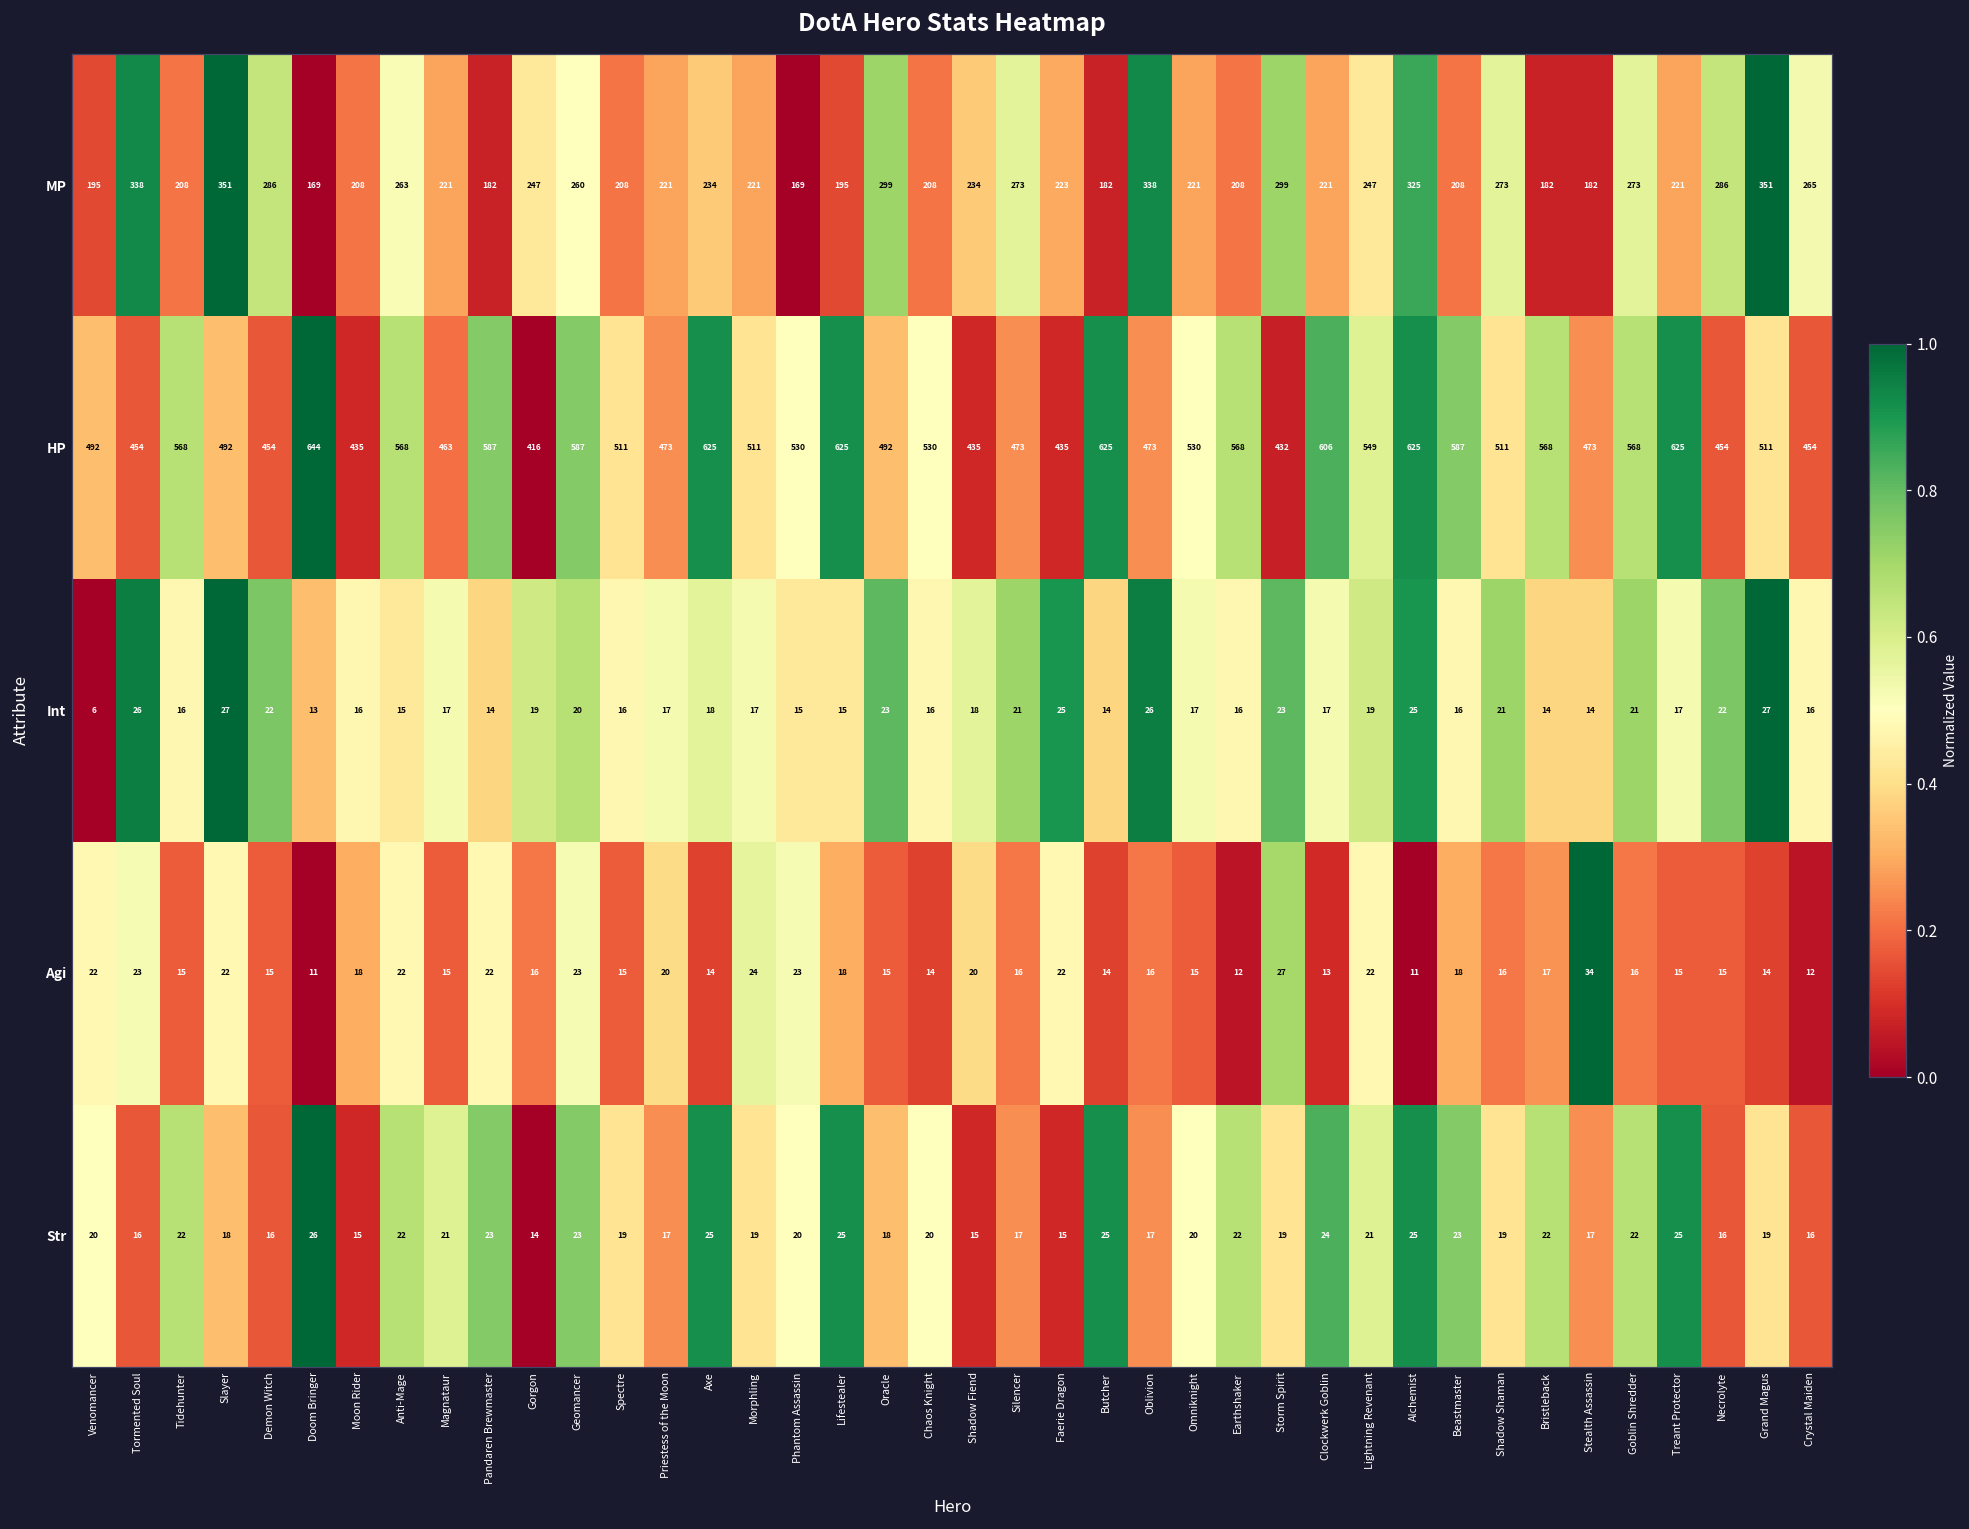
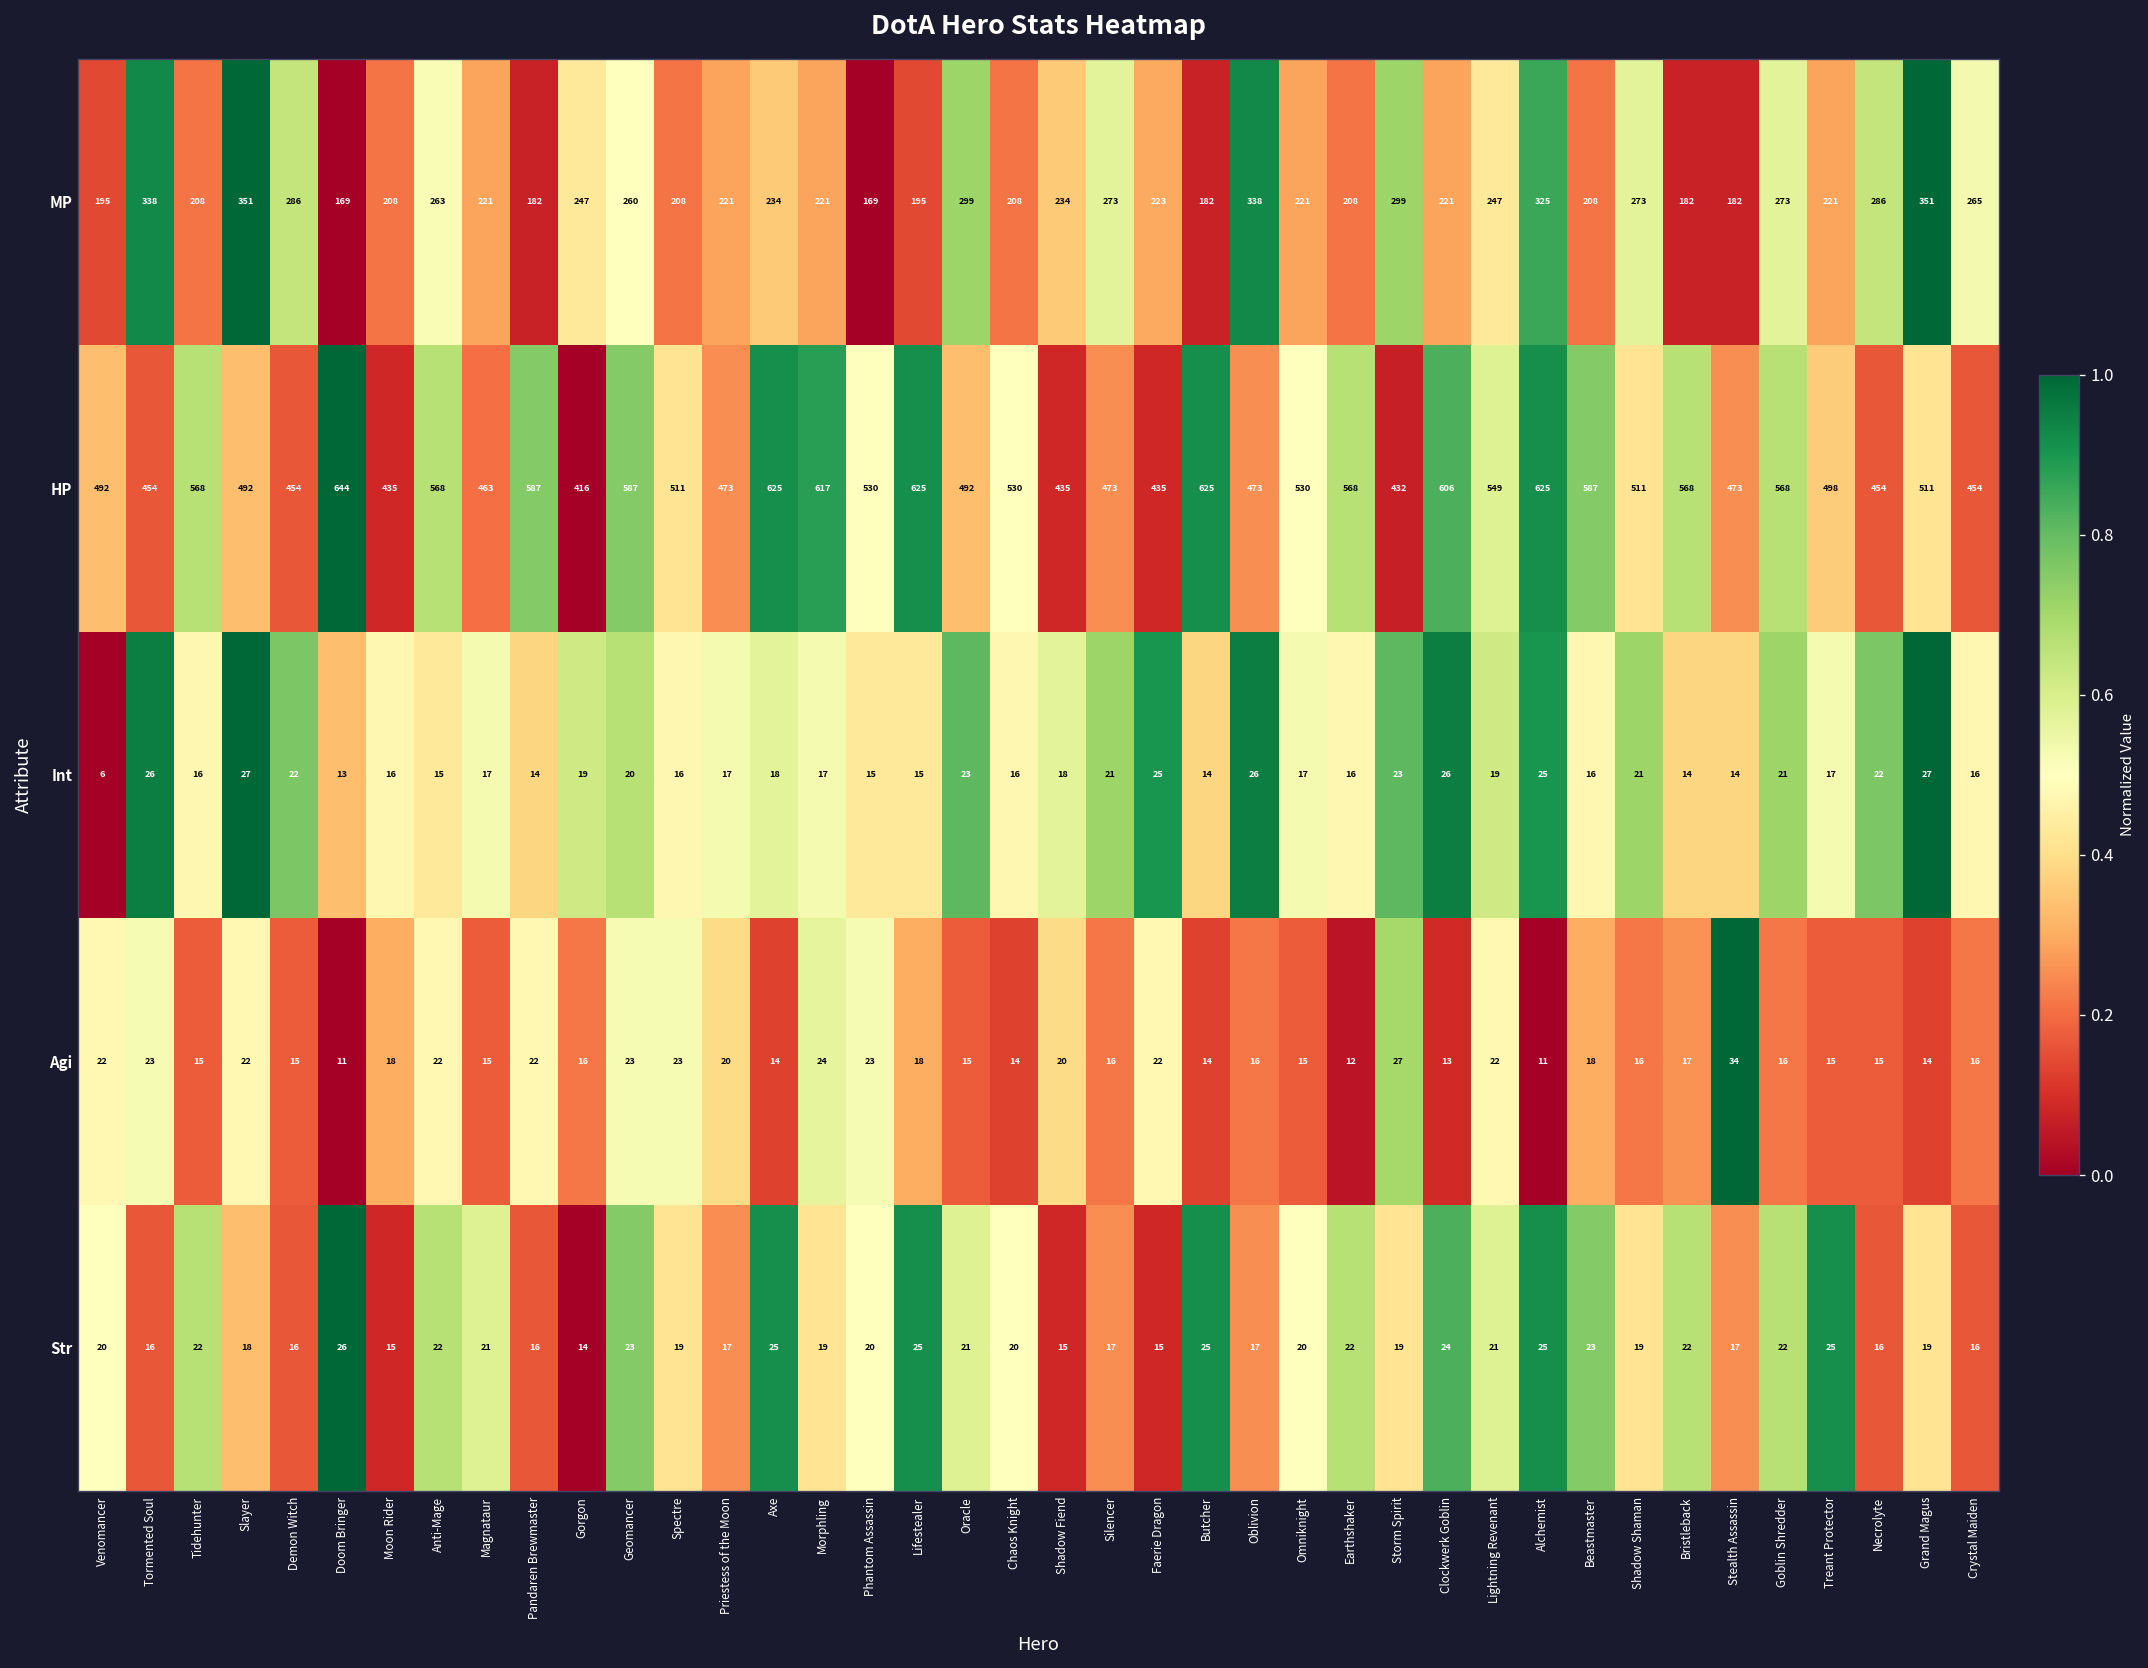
  {
    "MP": {
      "Venomancer": 195,
      "Tormented Soul": 338,
      "Tidehunter": 208,
      "Slayer": 351,
      "Demon Witch": 286,
      "Doom Bringer": 169,
      "Moon Rider": 208,
      "Anti-Mage": 263,
      "Magnataur": 221,
      "Pandaren Brewmaster": 182,
      "Gorgon": 247,
      "Geomancer": 260,
      "Spectre": 208,
      "Priestess of the Moon": 221,
      "Axe": 234,
      "Morphling": 221,
      "Phantom Assassin": 169,
      "Lifestealer": 195,
      "Oracle": 299,
      "Chaos Knight": 208,
      "Shadow Fiend": 234,
      "Silencer": 273,
      "Faerie Dragon": 223,
      "Butcher": 182,
      "Oblivion": 338,
      "Omniknight": 221,
      "Earthshaker": 208,
      "Storm Spirit": 299,
      "Clockwerk Goblin": 221,
      "Lightning Revenant": 247,
      "Alchemist": 325,
      "Beastmaster": 208,
      "Shadow Shaman": 273,
      "Bristleback": 182,
      "Stealth Assassin": 182,
      "Goblin Shredder": 273,
      "Treant Protector": 221,
      "Necrolyte": 286,
      "Grand Magus": 351,
      "Crystal Maiden": 265
    },
    "HP": {
      "Venomancer": 492,
      "Tormented Soul": 454,
      "Tidehunter": 568,
      "Slayer": 492,
      "Demon Witch": 454,
      "Doom Bringer": 644,
      "Moon Rider": 435,
      "Anti-Mage": 568,
      "Magnataur": 463,
      "Pandaren Brewmaster": 587,
      "Gorgon": 416,
      "Geomancer": 587,
      "Spectre": 511,
      "Priestess of the Moon": 473,
      "Axe": 625,
-     "Morphling": 511,
+     "Morphling": 617,
      "Phantom Assassin": 530,
      "Lifestealer": 625,
      "Oracle": 492,
      "Chaos Knight": 530,
      "Shadow Fiend": 435,
      "Silencer": 473,
      "Faerie Dragon": 435,
      "Butcher": 625,
      "Oblivion": 473,
      "Omniknight": 530,
      "Earthshaker": 568,
      "Storm Spirit": 432,
      "Clockwerk Goblin": 606,
      "Lightning Revenant": 549,
      "Alchemist": 625,
      "Beastmaster": 587,
      "Shadow Shaman": 511,
      "Bristleback": 568,
      "Stealth Assassin": 473,
      "Goblin Shredder": 568,
-     "Treant Protector": 625,
+     "Treant Protector": 498,
      "Necrolyte": 454,
      "Grand Magus": 511,
      "Crystal Maiden": 454
    },
    "Int": {
      "Venomancer": 6,
      "Tormented Soul": 26,
      "Tidehunter": 16,
      "Slayer": 27,
      "Demon Witch": 22,
      "Doom Bringer": 13,
      "Moon Rider": 16,
      "Anti-Mage": 15,
      "Magnataur": 17,
      "Pandaren Brewmaster": 14,
      "Gorgon": 19,
      "Geomancer": 20,
      "Spectre": 16,
      "Priestess of the Moon": 17,
      "Axe": 18,
      "Morphling": 17,
      "Phantom Assassin": 15,
      "Lifestealer": 15,
      "Oracle": 23,
      "Chaos Knight": 16,
      "Shadow Fiend": 18,
      "Silencer": 21,
      "Faerie Dragon": 25,
      "Butcher": 14,
      "Oblivion": 26,
      "Omniknight": 17,
      "Earthshaker": 16,
      "Storm Spirit": 23,
-     "Clockwerk Goblin": 17,
+     "Clockwerk Goblin": 26,
      "Lightning Revenant": 19,
      "Alchemist": 25,
      "Beastmaster": 16,
      "Shadow Shaman": 21,
      "Bristleback": 14,
      "Stealth Assassin": 14,
      "Goblin Shredder": 21,
      "Treant Protector": 17,
      "Necrolyte": 22,
      "Grand Magus": 27,
      "Crystal Maiden": 16
    },
    "Agi": {
      "Venomancer": 22,
      "Tormented Soul": 23,
      "Tidehunter": 15,
      "Slayer": 22,
      "Demon Witch": 15,
      "Doom Bringer": 11,
      "Moon Rider": 18,
      "Anti-Mage": 22,
      "Magnataur": 15,
      "Pandaren Brewmaster": 22,
      "Gorgon": 16,
      "Geomancer": 23,
-     "Spectre": 15,
+     "Spectre": 23,
      "Priestess of the Moon": 20,
      "Axe": 14,
      "Morphling": 24,
      "Phantom Assassin": 23,
      "Lifestealer": 18,
      "Oracle": 15,
      "Chaos Knight": 14,
      "Shadow Fiend": 20,
      "Silencer": 16,
      "Faerie Dragon": 22,
      "Butcher": 14,
      "Oblivion": 16,
      "Omniknight": 15,
      "Earthshaker": 12,
      "Storm Spirit": 27,
      "Clockwerk Goblin": 13,
      "Lightning Revenant": 22,
      "Alchemist": 11,
      "Beastmaster": 18,
      "Shadow Shaman": 16,
      "Bristleback": 17,
      "Stealth Assassin": 34,
      "Goblin Shredder": 16,
      "Treant Protector": 15,
      "Necrolyte": 15,
      "Grand Magus": 14,
-     "Crystal Maiden": 12
+     "Crystal Maiden": 16
    },
    "Str": {
      "Venomancer": 20,
      "Tormented Soul": 16,
      "Tidehunter": 22,
      "Slayer": 18,
      "Demon Witch": 16,
      "Doom Bringer": 26,
      "Moon Rider": 15,
      "Anti-Mage": 22,
      "Magnataur": 21,
-     "Pandaren Brewmaster": 23,
+     "Pandaren Brewmaster": 16,
      "Gorgon": 14,
      "Geomancer": 23,
      "Spectre": 19,
      "Priestess of the Moon": 17,
      "Axe": 25,
      "Morphling": 19,
      "Phantom Assassin": 20,
      "Lifestealer": 25,
-     "Oracle": 18,
+     "Oracle": 21,
      "Chaos Knight": 20,
      "Shadow Fiend": 15,
      "Silencer": 17,
      "Faerie Dragon": 15,
      "Butcher": 25,
      "Oblivion": 17,
      "Omniknight": 20,
      "Earthshaker": 22,
      "Storm Spirit": 19,
      "Clockwerk Goblin": 24,
      "Lightning Revenant": 21,
      "Alchemist": 25,
      "Beastmaster": 23,
      "Shadow Shaman": 19,
      "Bristleback": 22,
      "Stealth Assassin": 17,
      "Goblin Shredder": 22,
      "Treant Protector": 25,
      "Necrolyte": 16,
      "Grand Magus": 19,
      "Crystal Maiden": 16
    }
  }
